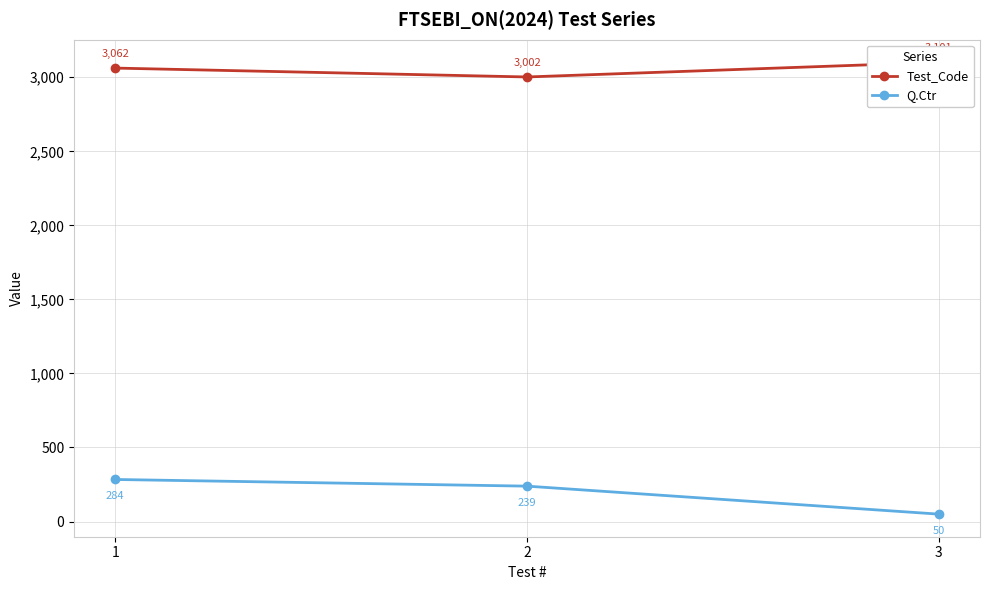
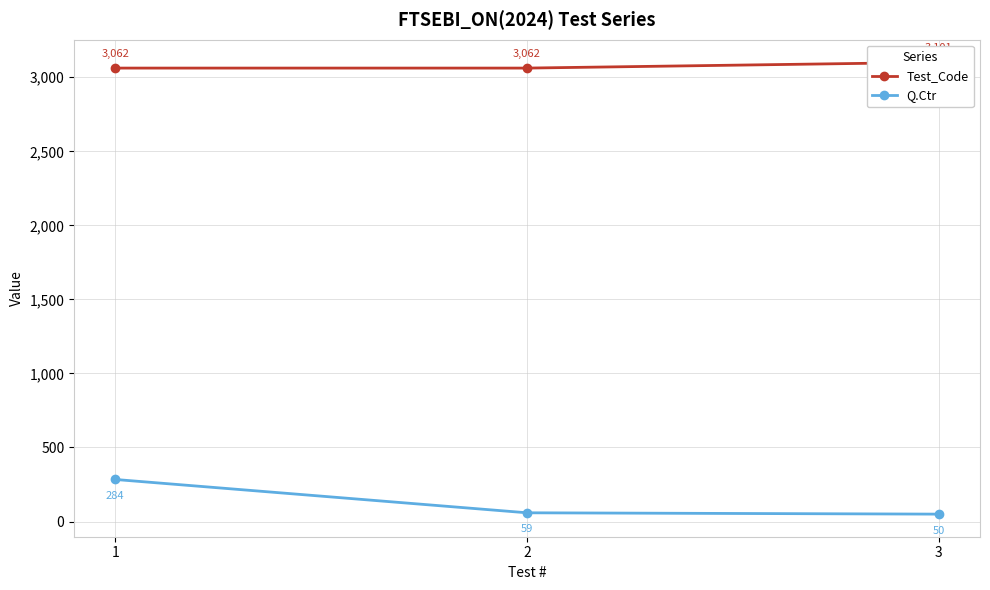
  {
    "Test_Code": {
      "1": "3,062",
-     "2": "3,002"
+     "2": "3,062"
    },
    "Q.Ctr": {
      "1": "284",
-     "2": "239",
+     "2": "59",
      "3": "50"
    }
  }
